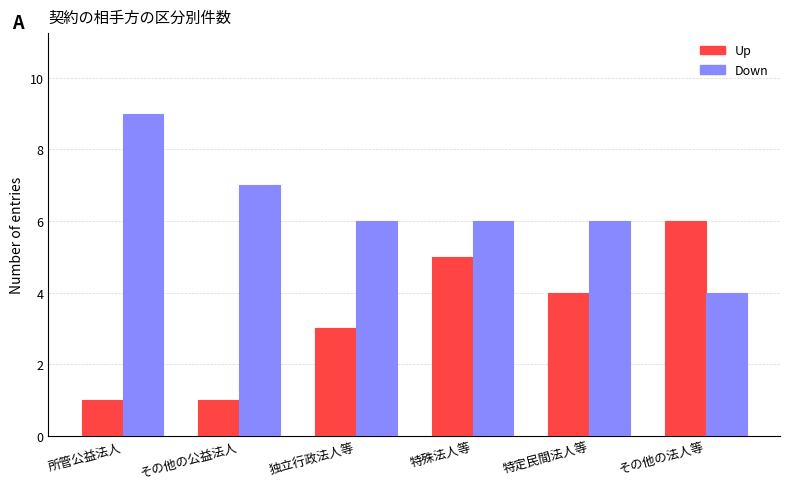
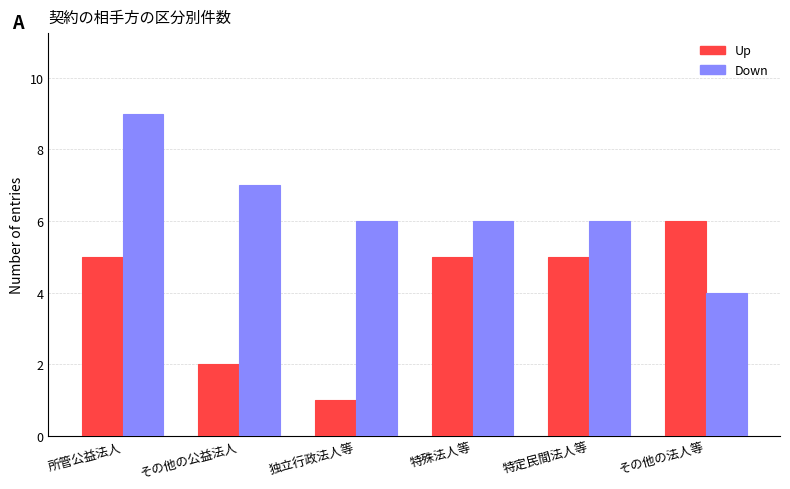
  {
    "Up": {
-     "所管公益法人": 1,
-     "その他の公益法人": 1,
-     "独立行政法人等": 3,
+     "所管公益法人": 5,
+     "その他の公益法人": 2,
+     "独立行政法人等": 1,
      "特殊法人等": 5,
-     "特定民間法人等": 4,
+     "特定民間法人等": 5,
      "その他の法人等": 6
    },
    "Down": {
      "所管公益法人": 9,
      "その他の公益法人": 7,
      "独立行政法人等": 6,
      "特殊法人等": 6,
      "特定民間法人等": 6,
      "その他の法人等": 4
    }
  }
